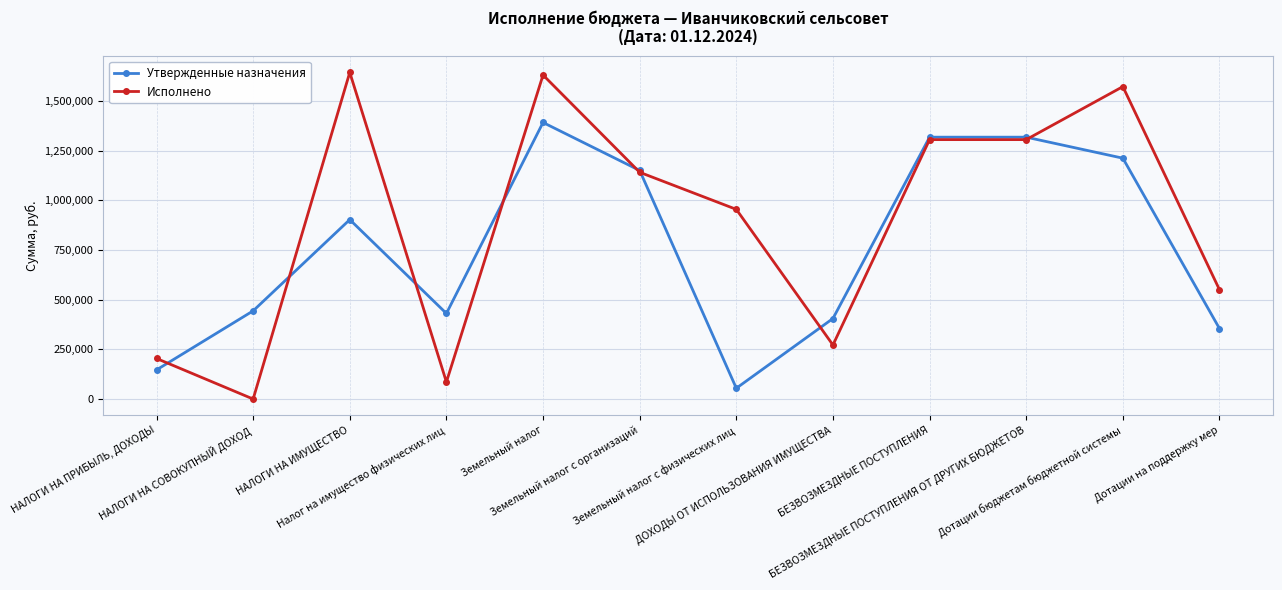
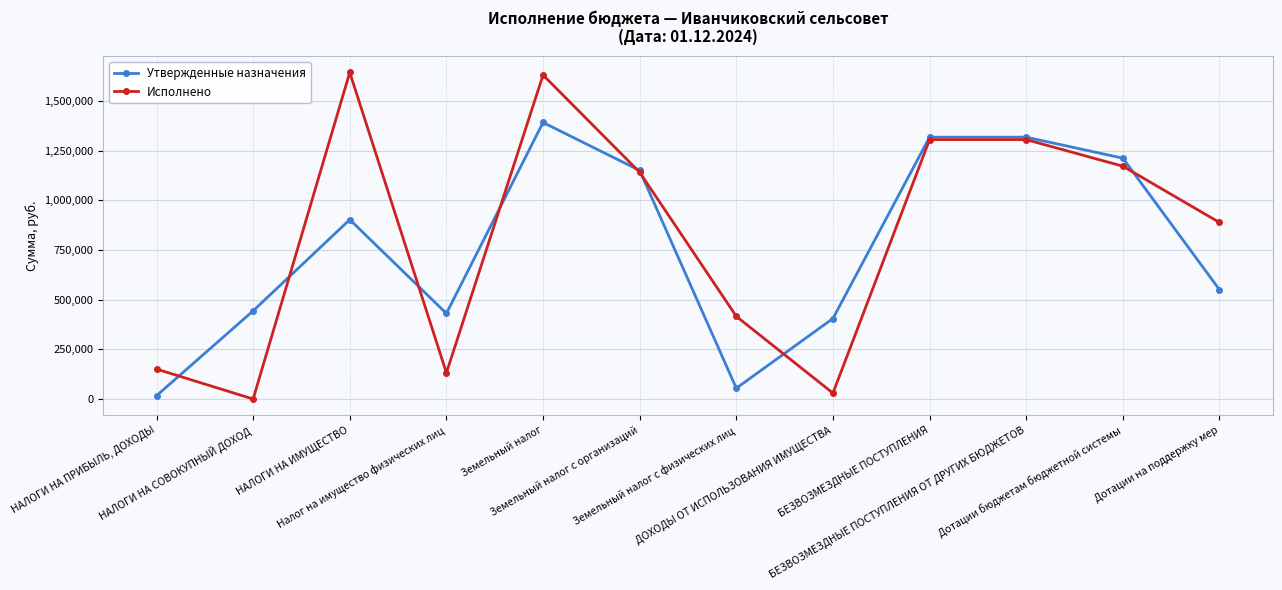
  {
    "Утвержденные назначения": {
-     "НАЛОГИ НА ПРИБЫЛЬ, ДОХОДЫ": "150,000",
+     "НАЛОГИ НА ПРИБЫЛЬ, ДОХОДЫ": "20,000",
      "НАЛОГИ НА СОВОКУПНЫЙ ДОХОД": "440,000",
      "НАЛОГИ НА ИМУЩЕСТВО": "900,000",
      "Налог на имущество физических лиц": "430,000",
      "Земельный налог": "1,390,000",
      "Земельный налог с физических лиц": "50,000",
      "ДОХОДЫ ОТ ИСПОЛЬЗОВАНИЯ ИМУЩЕСТВА": "410,000",
      "Дотации бюджетам бюджетной системы": "1,210,000",
-     "Дотации на поддержку мер": "350,000"
+     "Дотации на поддержку мер": "550,000"
    },
    "Исполнено": {
-     "НАЛОГИ НА ПРИБЫЛЬ, ДОХОДЫ": "200,000",
+     "НАЛОГИ НА ПРИБЫЛЬ, ДОХОДЫ": "150,000",
      "НАЛОГИ НА СОВОКУПНЫЙ ДОХОД": "0",
      "НАЛОГИ НА ИМУЩЕСТВО": "1,640,000",
-     "Налог на имущество физических лиц": "90,000",
+     "Налог на имущество физических лиц": "130,000",
      "Земельный налог": "1,630,000",
-     "Земельный налог с физических лиц": "950,000",
-     "ДОХОДЫ ОТ ИСПОЛЬЗОВАНИЯ ИМУЩЕСТВА": "270,000",
-     "Дотации бюджетам бюджетной системы": "1,570,000",
-     "Дотации на поддержку мер": "550,000"
+     "Земельный налог с физических лиц": "420,000",
+     "ДОХОДЫ ОТ ИСПОЛЬЗОВАНИЯ ИМУЩЕСТВА": "30,000",
+     "Дотации бюджетам бюджетной системы": "1,170,000",
+     "Дотации на поддержку мер": "890,000"
    }
  }
